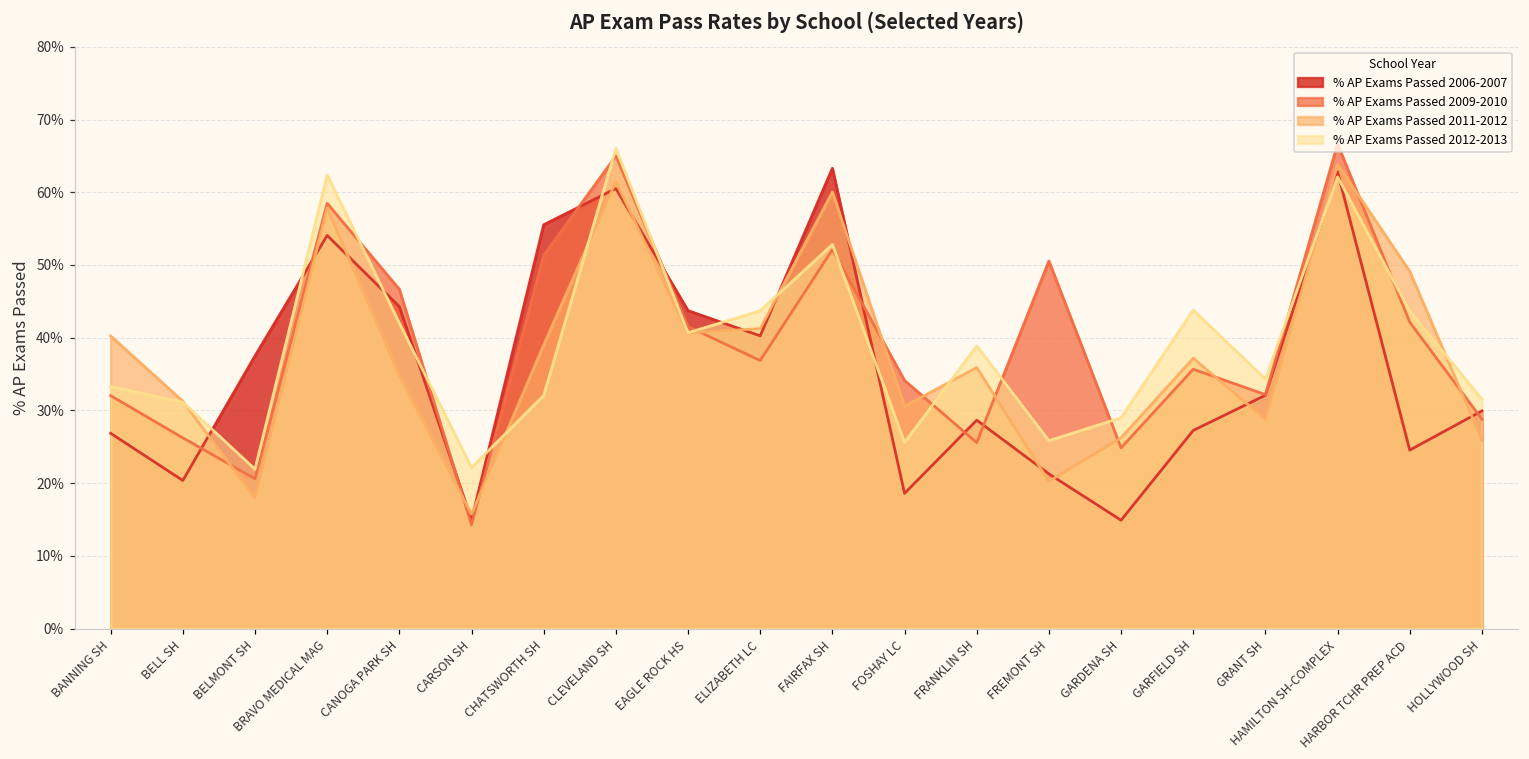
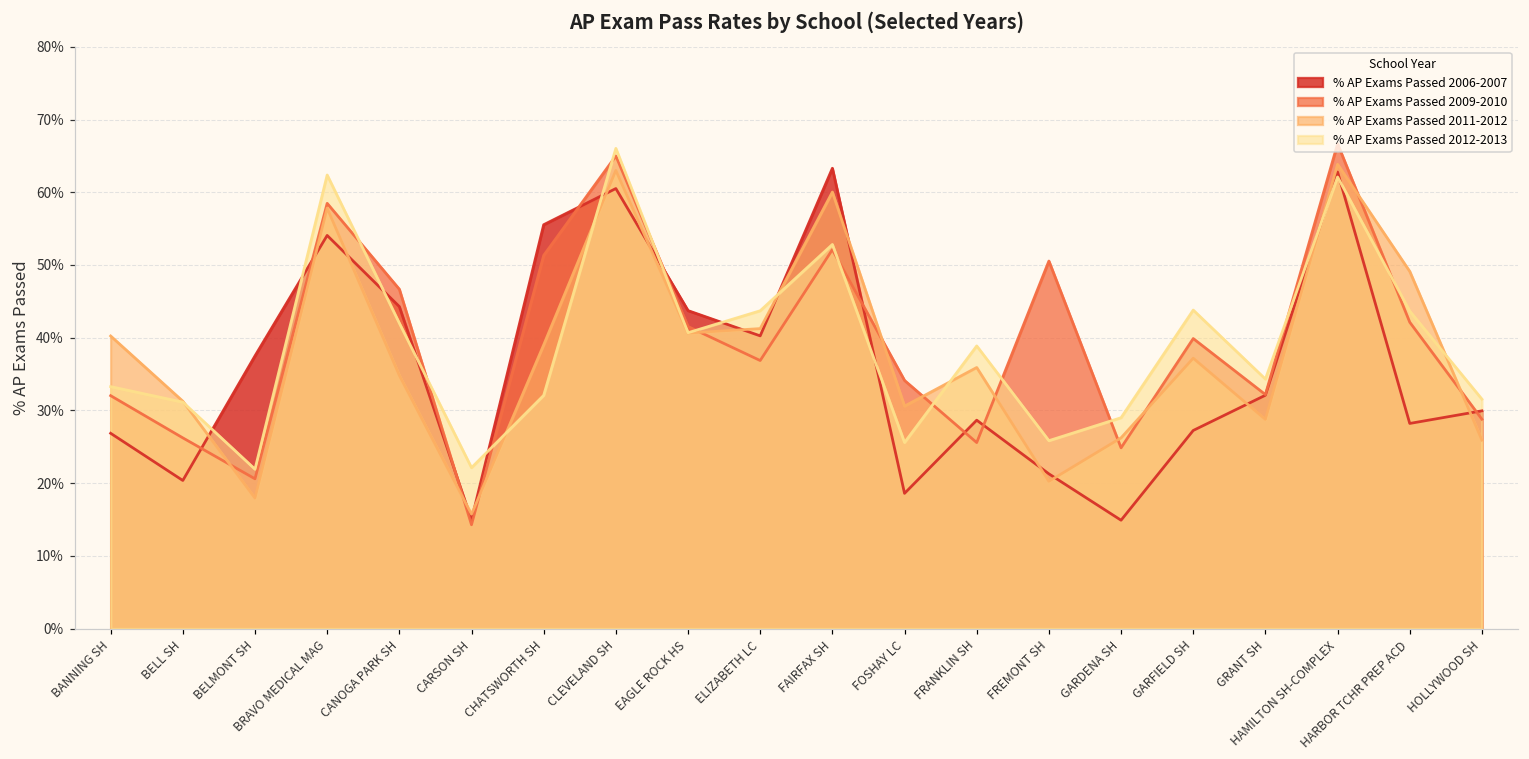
  {
    "% AP Exams Passed 2006-2007": {
      "BANNING SH": "27%",
      "BELL SH": "20%",
      "BELMONT SH": "38%",
      "BRAVO MEDICAL MAG": "54%",
      "CANOGA PARK SH": "44%",
      "CARSON SH": "15%",
      "CHATSWORTH SH": "56%",
      "CLEVELAND SH": "61%",
      "EAGLE ROCK HS": "44%",
      "ELIZABETH LC": "40%",
      "FAIRFAX SH": "63%",
      "FOSHAY LC": "19%",
      "FRANKLIN SH": "29%",
      "FREMONT SH": "21%",
      "GARDENA SH": "15%",
      "GARFIELD SH": "27%",
      "HAMILTON SH-COMPLEX": "63%",
-     "HARBOR TCHR PREP ACD": "25%",
+     "HARBOR TCHR PREP ACD": "28%",
      "HOLLYWOOD SH": "30%"
    },
    "% AP Exams Passed 2009-2010": {
      "BANNING SH": "32%",
      "BELL SH": "26%",
      "BELMONT SH": "21%",
      "BRAVO MEDICAL MAG": "58%",
      "CANOGA PARK SH": "47%",
      "CARSON SH": "14%",
      "CHATSWORTH SH": "51%",
      "CLEVELAND SH": "65%",
      "EAGLE ROCK HS": "42%",
      "ELIZABETH LC": "37%",
      "FAIRFAX SH": "52%",
      "FOSHAY LC": "34%",
      "FRANKLIN SH": "26%",
      "FREMONT SH": "51%",
      "GARDENA SH": "25%",
-     "GARFIELD SH": "36%",
+     "GARFIELD SH": "40%",
      "HAMILTON SH-COMPLEX": "67%",
      "HARBOR TCHR PREP ACD": "42%",
      "HOLLYWOOD SH": "29%"
    },
    "% AP Exams Passed 2011-2012": {
      "BANNING SH": "40%",
      "BELMONT SH": "18%",
      "BRAVO MEDICAL MAG": "58%",
      "CANOGA PARK SH": "35%",
      "CARSON SH": "16%",
      "CHATSWORTH SH": "39%",
-     "CLEVELAND SH": "61%",
+     "CLEVELAND SH": "63%",
      "ELIZABETH LC": "41%",
      "FAIRFAX SH": "60%",
      "FOSHAY LC": "31%",
      "FRANKLIN SH": "36%",
      "FREMONT SH": "20%",
      "GARDENA SH": "26%",
      "GARFIELD SH": "37%",
      "GRANT SH": "29%",
      "HAMILTON SH-COMPLEX": "64%",
      "HARBOR TCHR PREP ACD": "49%",
      "HOLLYWOOD SH": "26%"
    },
    "% AP Exams Passed 2012-2013": {
      "BANNING SH": "33%",
      "BELMONT SH": "22%",
      "BRAVO MEDICAL MAG": "62%",
      "CANOGA PARK SH": "42%",
      "CARSON SH": "22%",
      "CHATSWORTH SH": "32%",
      "CLEVELAND SH": "66%",
      "ELIZABETH LC": "44%",
      "FAIRFAX SH": "53%",
      "FOSHAY LC": "26%",
      "FRANKLIN SH": "39%",
      "FREMONT SH": "26%",
      "GARDENA SH": "29%",
      "GARFIELD SH": "44%",
      "GRANT SH": "34%",
      "HAMILTON SH-COMPLEX": "62%",
      "HARBOR TCHR PREP ACD": "44%",
      "HOLLYWOOD SH": "32%"
    }
  }
